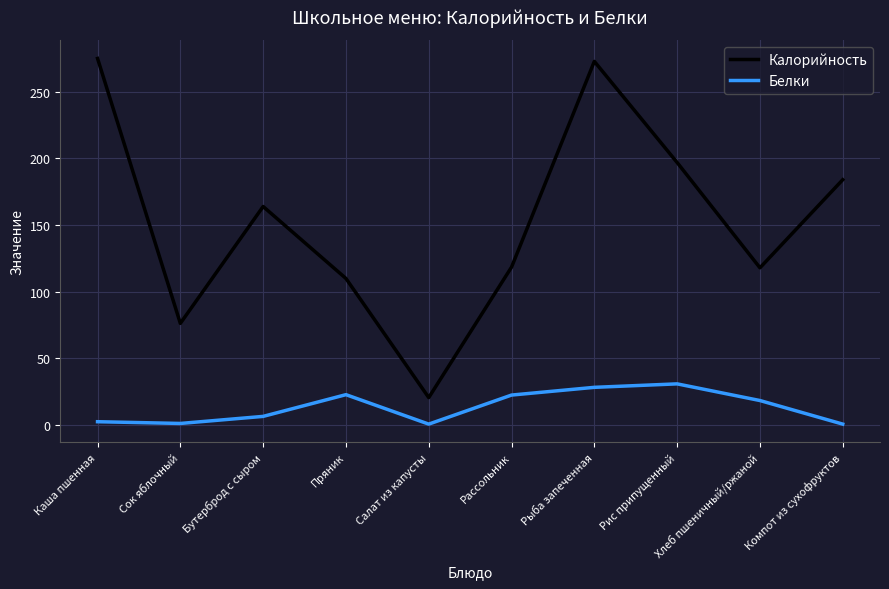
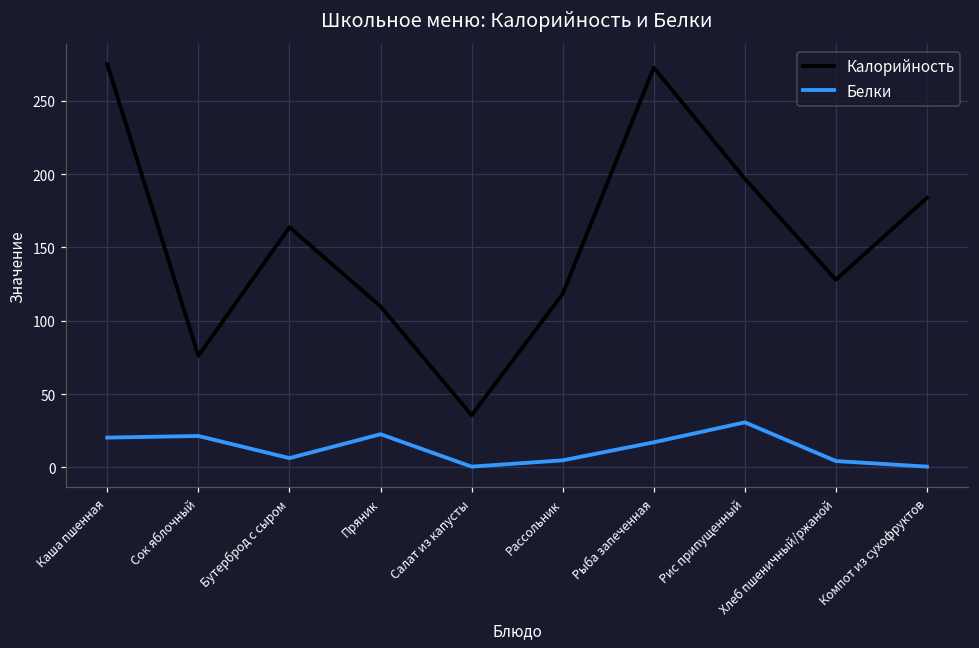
  {
    "Калорийность": {
      "Каша пшенная": 275,
      "Сок яблочный": 76,
      "Бутерброд с сыром": 164,
      "Пряник": 110,
-     "Салат из капусты": 20,
+     "Салат из капусты": 36,
      "Рассольник": 118,
      "Рыба запеченная": 273,
      "Рис припущенный": 197,
-     "Хлеб пшеничный/ржаной": 118,
+     "Хлеб пшеничный/ржаной": 128,
      "Компот из сухофруктов": 184
    },
    "Белки": {
-     "Каша пшенная": 2,
-     "Сок яблочный": 1,
+     "Каша пшенная": 20,
+     "Сок яблочный": 21,
      "Бутерброд с сыром": 6,
      "Пряник": 23,
      "Салат из капусты": 1,
-     "Рассольник": 22,
-     "Рыба запеченная": 28,
+     "Рассольник": 5,
+     "Рыба запеченная": 17,
      "Рис припущенный": 31,
-     "Хлеб пшеничный/ржаной": 18,
+     "Хлеб пшеничный/ржаной": 4,
      "Компот из сухофруктов": 1
    }
  }
